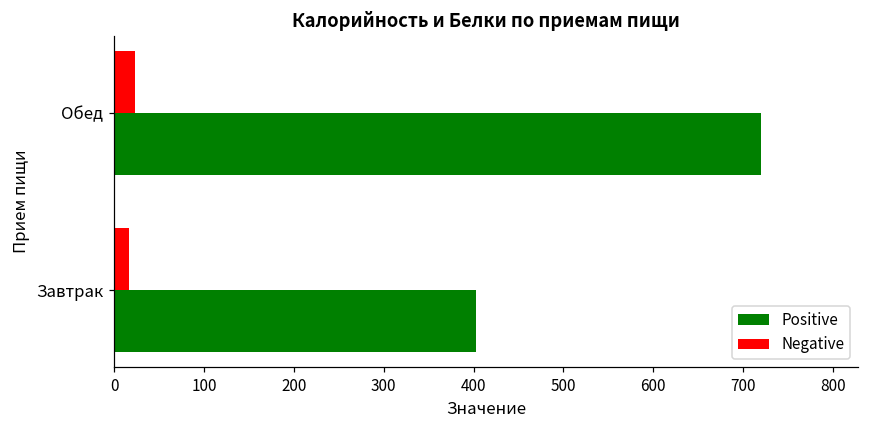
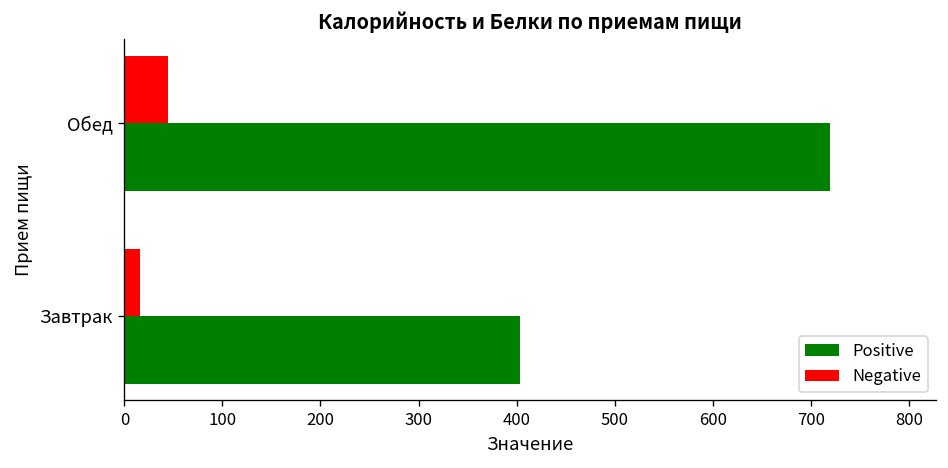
  {
    "Positive": {
      "Обед": 720,
      "Завтрак": 400
    },
    "Negative": {
-     "Обед": 20,
+     "Обед": 40,
      "Завтрак": 20
    }
  }
